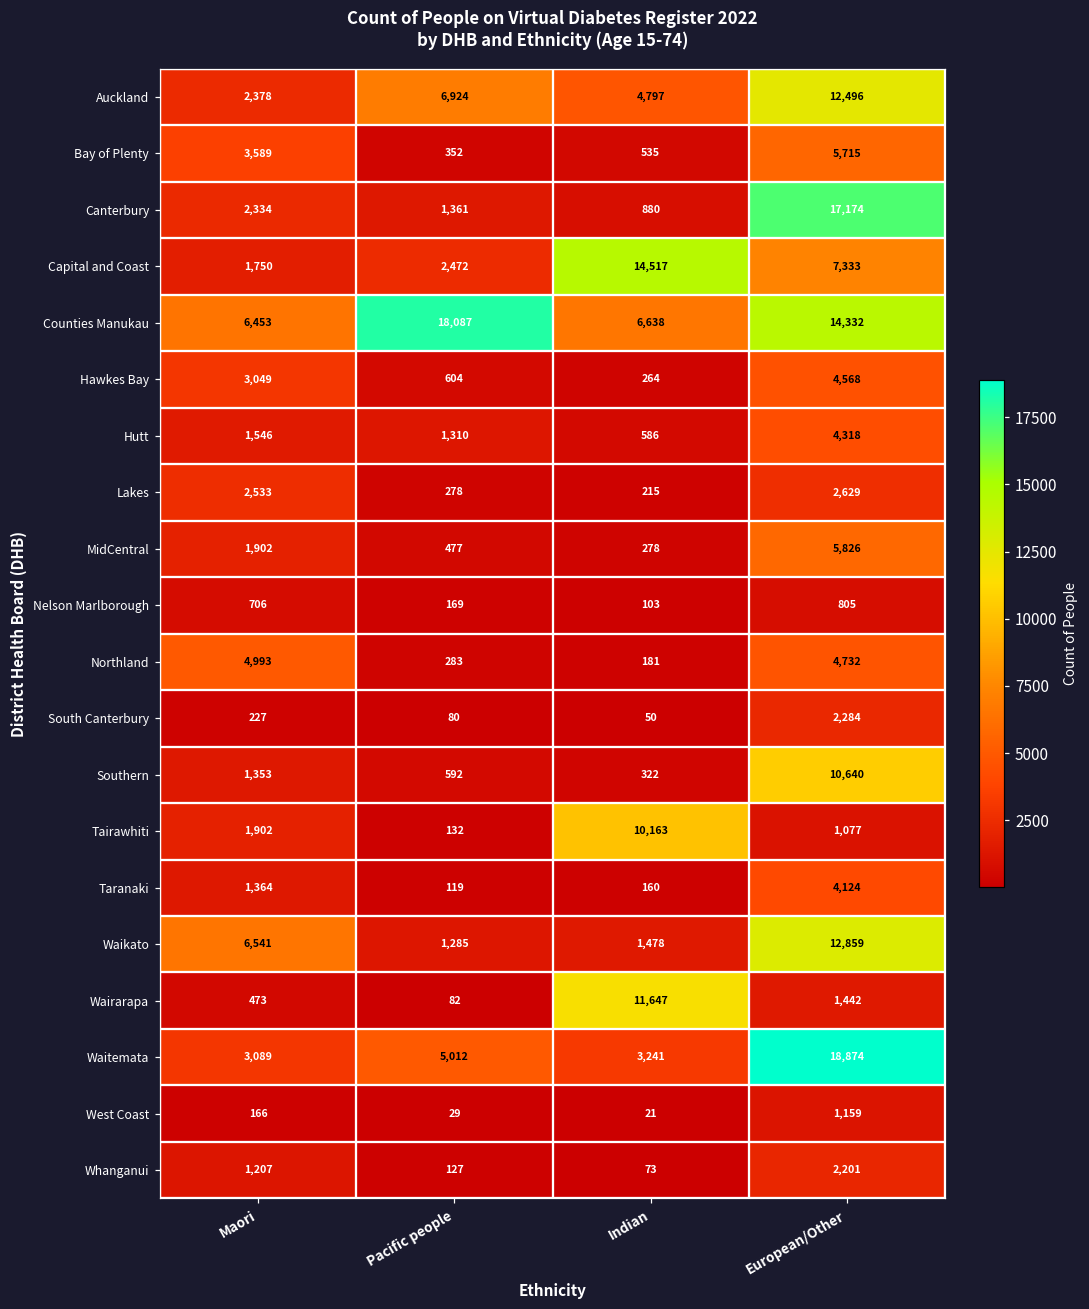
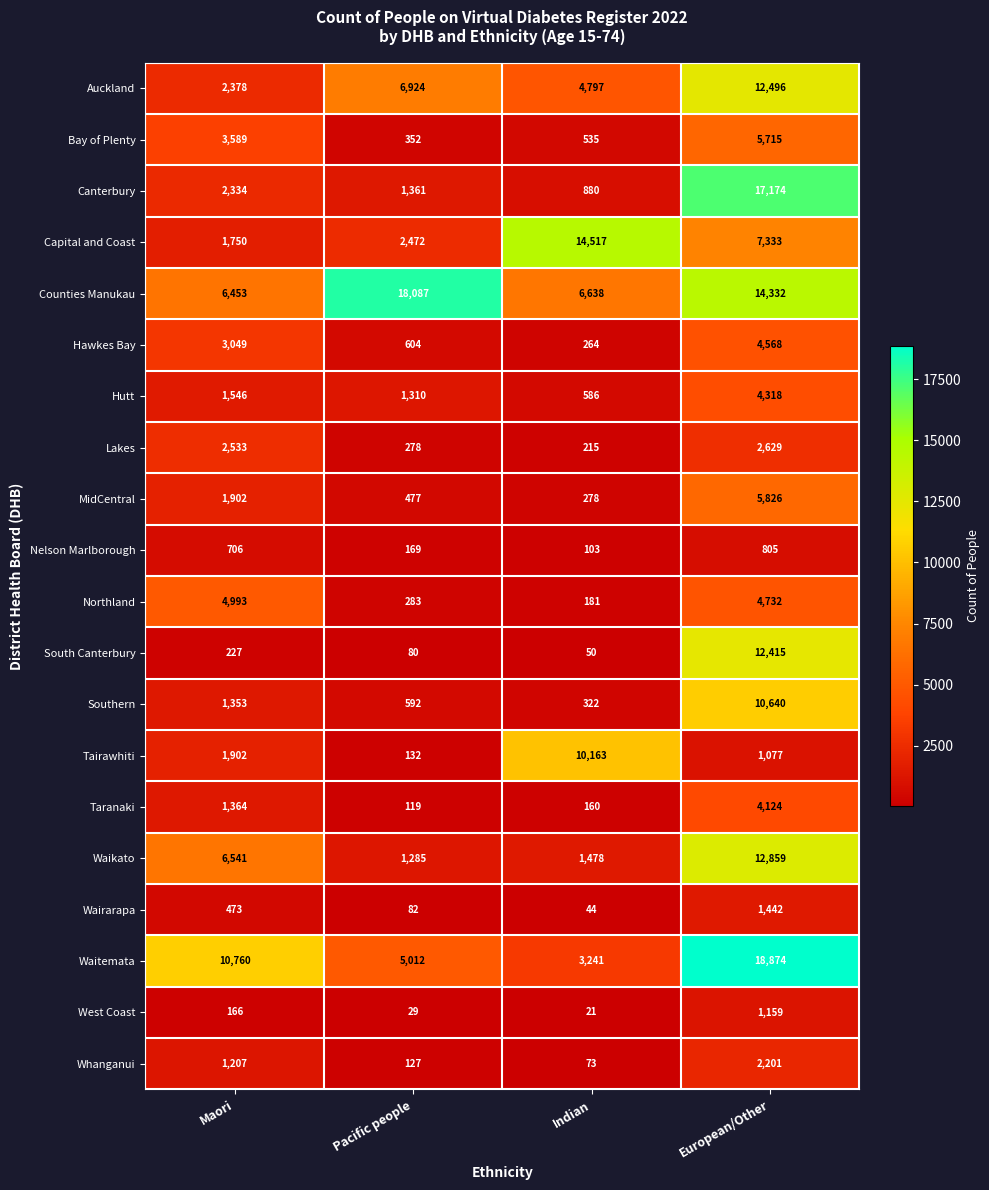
  {
    "Auckland": {
      "Maori": "2,378",
      "Pacific people": "6,924",
      "Indian": "4,797",
      "European/Other": "12,496"
    },
    "Bay of Plenty": {
      "Maori": "3,589",
      "Pacific people": "352",
      "Indian": "535",
      "European/Other": "5,715"
    },
    "Canterbury": {
      "Maori": "2,334",
      "Pacific people": "1,361",
      "Indian": "880",
      "European/Other": "17,174"
    },
    "Capital and Coast": {
      "Maori": "1,750",
      "Pacific people": "2,472",
      "Indian": "14,517",
      "European/Other": "7,333"
    },
    "Counties Manukau": {
      "Maori": "6,453",
      "Pacific people": "18,087",
      "Indian": "6,638",
      "European/Other": "14,332"
    },
    "Hawkes Bay": {
      "Maori": "3,049",
      "Pacific people": "604",
      "Indian": "264",
      "European/Other": "4,568"
    },
    "Hutt": {
      "Maori": "1,546",
      "Pacific people": "1,310",
      "Indian": "586",
      "European/Other": "4,318"
    },
    "Lakes": {
      "Maori": "2,533",
      "Pacific people": "278",
      "Indian": "215",
      "European/Other": "2,629"
    },
    "MidCentral": {
      "Maori": "1,902",
      "Pacific people": "477",
      "Indian": "278",
      "European/Other": "5,826"
    },
    "Nelson Marlborough": {
      "Maori": "706",
      "Pacific people": "169",
      "Indian": "103",
      "European/Other": "805"
    },
    "Northland": {
      "Maori": "4,993",
      "Pacific people": "283",
      "Indian": "181",
      "European/Other": "4,732"
    },
    "South Canterbury": {
      "Maori": "227",
      "Pacific people": "80",
      "Indian": "50",
-     "European/Other": "2,284"
+     "European/Other": "12,415"
    },
    "Southern": {
      "Maori": "1,353",
      "Pacific people": "592",
      "Indian": "322",
      "European/Other": "10,640"
    },
    "Tairawhiti": {
      "Maori": "1,902",
      "Pacific people": "132",
      "Indian": "10,163",
      "European/Other": "1,077"
    },
    "Taranaki": {
      "Maori": "1,364",
      "Pacific people": "119",
      "Indian": "160",
      "European/Other": "4,124"
    },
    "Waikato": {
      "Maori": "6,541",
      "Pacific people": "1,285",
      "Indian": "1,478",
      "European/Other": "12,859"
    },
    "Wairarapa": {
      "Maori": "473",
      "Pacific people": "82",
-     "Indian": "11,647",
+     "Indian": "44",
      "European/Other": "1,442"
    },
    "Waitemata": {
-     "Maori": "3,089",
+     "Maori": "10,760",
      "Pacific people": "5,012",
      "Indian": "3,241",
      "European/Other": "18,874"
    },
    "West Coast": {
      "Maori": "166",
      "Pacific people": "29",
      "Indian": "21",
      "European/Other": "1,159"
    },
    "Whanganui": {
      "Maori": "1,207",
      "Pacific people": "127",
      "Indian": "73",
      "European/Other": "2,201"
    }
  }
